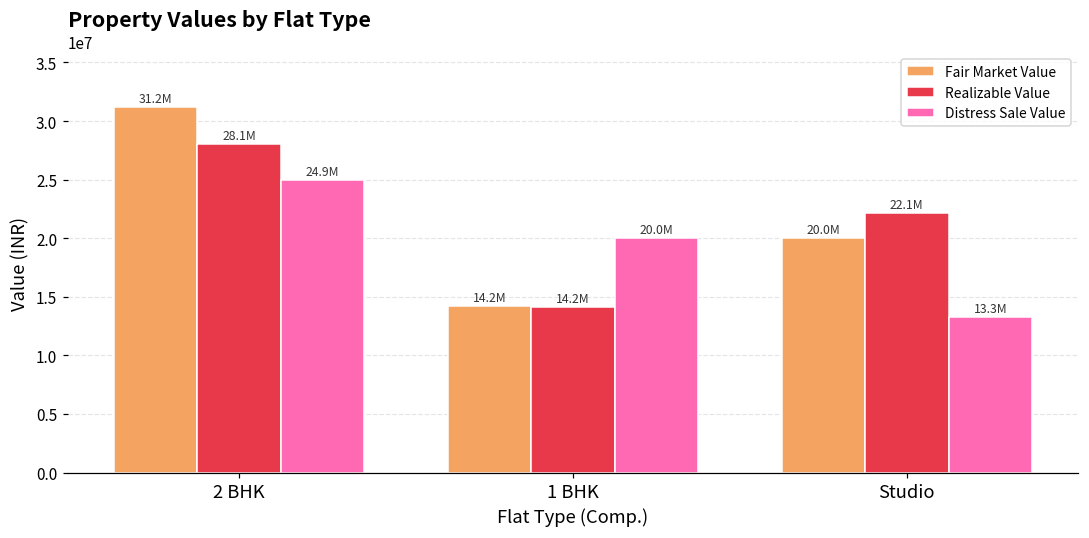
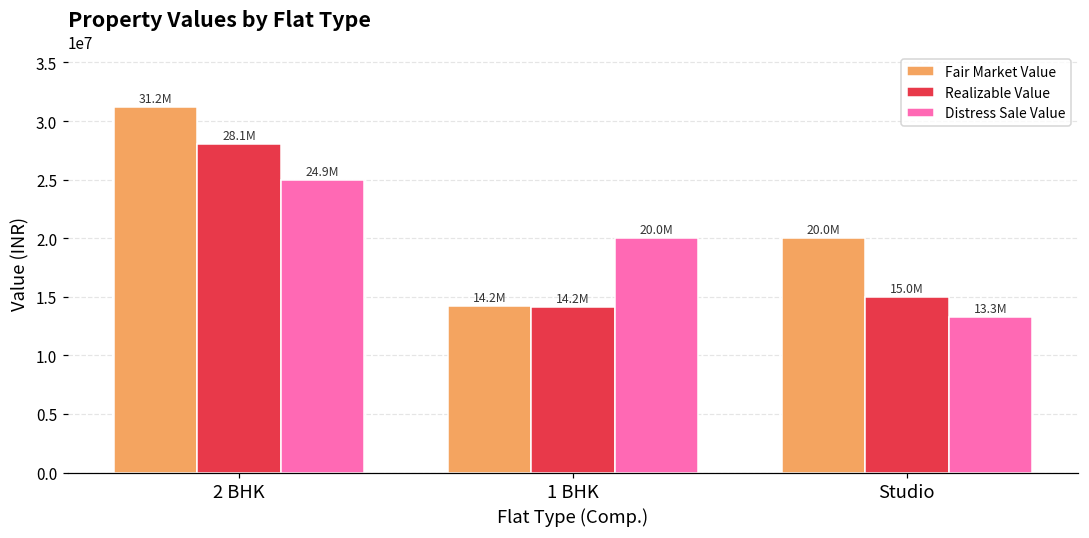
  {
    "Fair Market Value": {
      "2 BHK": "31.2M",
      "1 BHK": "14.2M",
      "Studio": "20.0M"
    },
    "Realizable Value": {
      "2 BHK": "28.1M",
      "1 BHK": "14.2M",
-     "Studio": "22.1M"
+     "Studio": "15.0M"
    },
    "Distress Sale Value": {
      "2 BHK": "24.9M",
      "1 BHK": "20.0M",
      "Studio": "13.3M"
    }
  }
